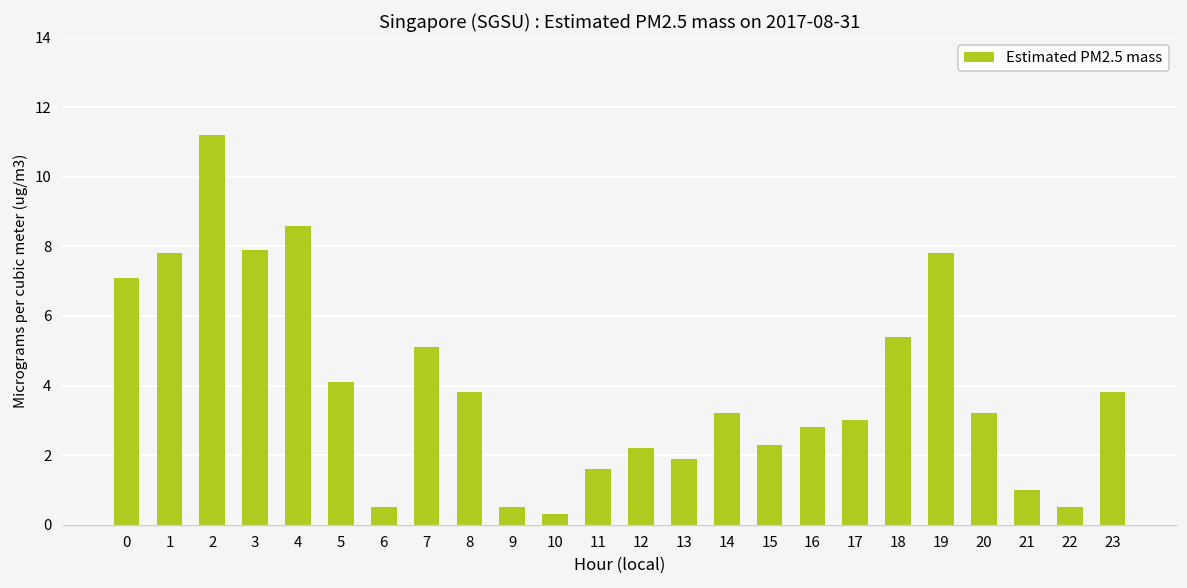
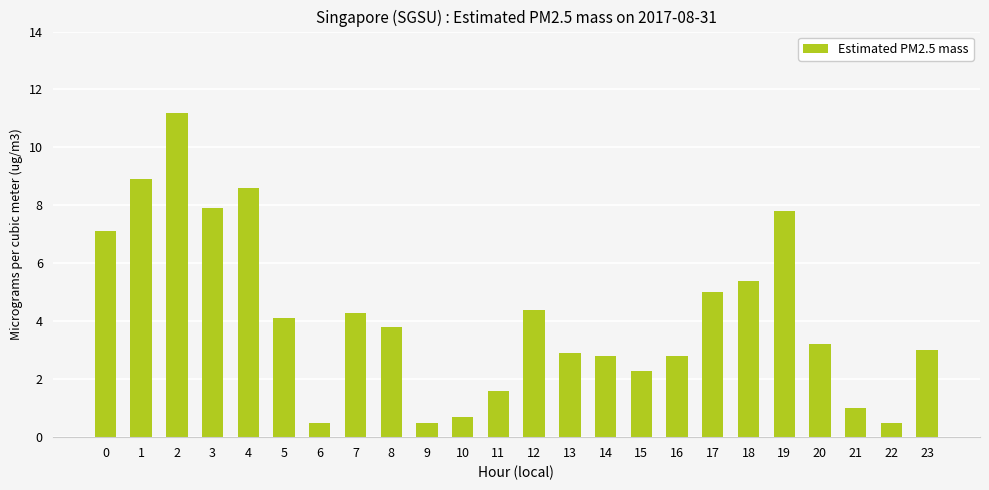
  {
    "0": 7.1,
-   "1": 7.8,
+   "1": 8.9,
    "2": 11.2,
    "3": 7.9,
    "4": 8.6,
    "5": 4.1,
    "6": 0.5,
-   "7": 5.1,
+   "7": 4.3,
    "8": 3.8,
    "9": 0.5,
-   "10": 0.3,
+   "10": 0.7,
    "11": 1.6,
-   "12": 2.2,
-   "13": 1.9,
-   "14": 3.2,
+   "12": 4.4,
+   "13": 2.9,
+   "14": 2.8,
    "15": 2.3,
    "16": 2.8,
-   "17": 3,
+   "17": 5,
    "18": 5.4,
    "19": 7.8,
    "20": 3.2,
    "21": 1.0,
    "22": 0.5,
-   "23": 3.8
+   "23": 3.0
  }
